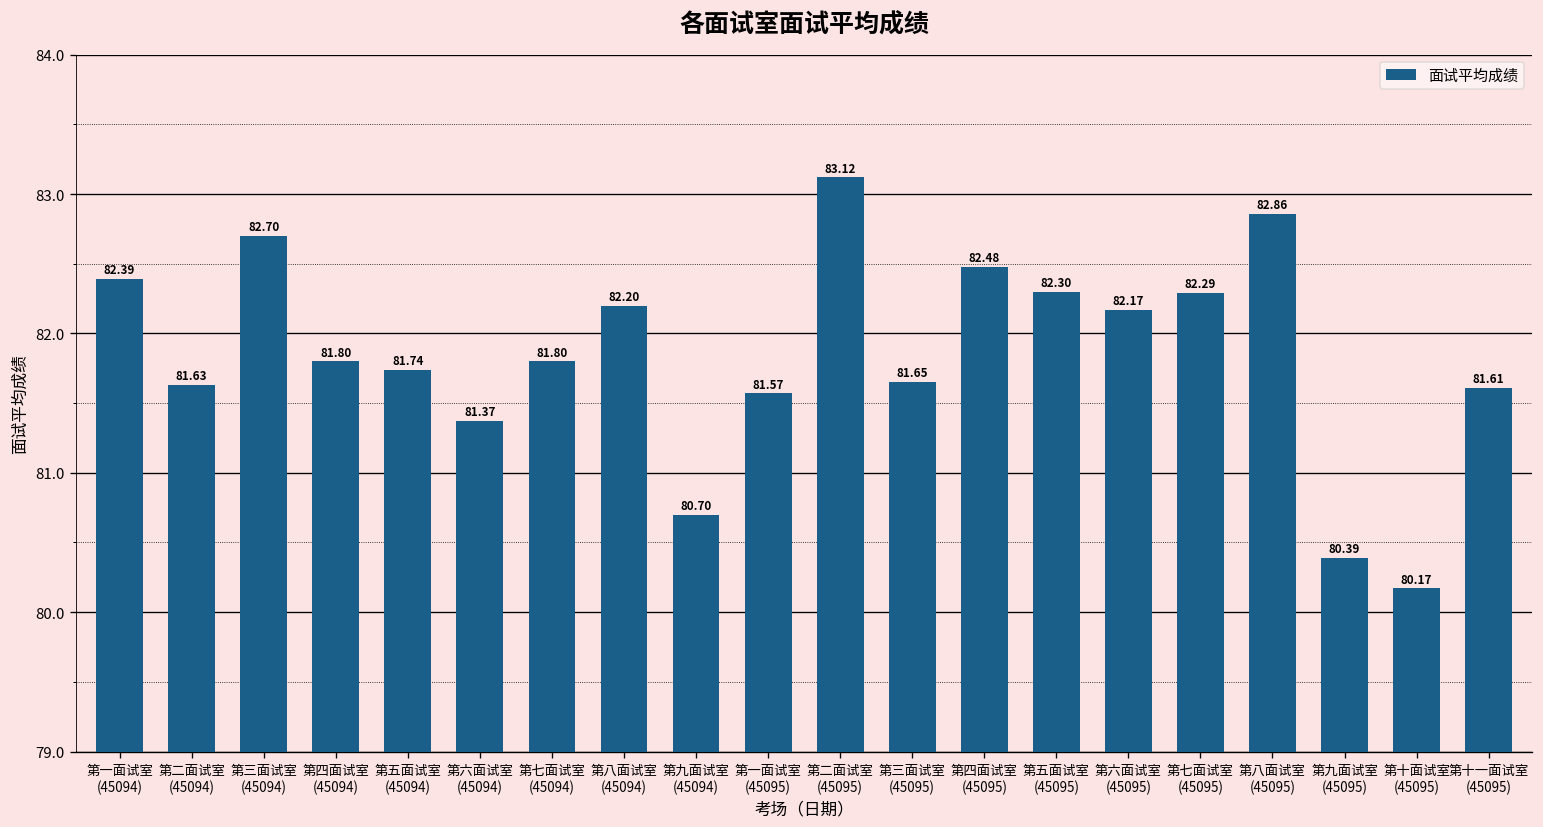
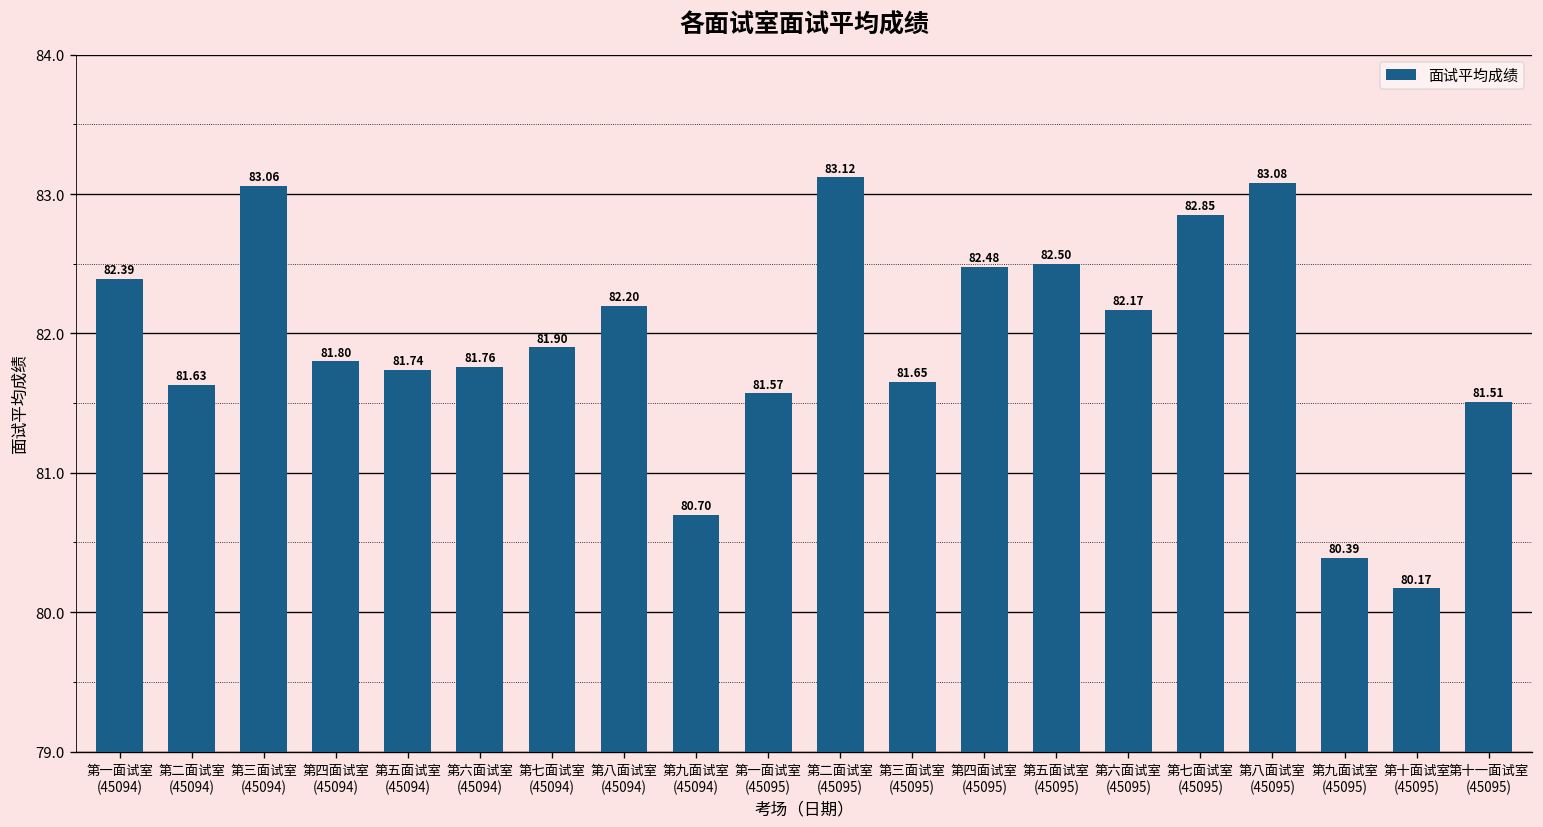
  {
    "第一面试室 (45094)": 82.39,
    "第二面试室 (45094)": 81.63,
-   "第三面试室 (45094)": 82.70,
+   "第三面试室 (45094)": 83.06,
    "第四面试室 (45094)": 81.80,
    "第五面试室 (45094)": 81.74,
-   "第六面试室 (45094)": 81.37,
-   "第七面试室 (45094)": 81.80,
+   "第六面试室 (45094)": 81.76,
+   "第七面试室 (45094)": 81.90,
    "第八面试室 (45094)": 82.20,
    "第九面试室 (45094)": 80.70,
    "第一面试室 (45095)": 81.57,
    "第二面试室 (45095)": 83.12,
    "第三面试室 (45095)": 81.65,
    "第四面试室 (45095)": 82.48,
-   "第五面试室 (45095)": 82.30,
+   "第五面试室 (45095)": 82.50,
    "第六面试室 (45095)": 82.17,
-   "第七面试室 (45095)": 82.29,
-   "第八面试室 (45095)": 82.86,
+   "第七面试室 (45095)": 82.85,
+   "第八面试室 (45095)": 83.08,
    "第九面试室 (45095)": 80.39,
    "第十面试室 (45095)": 80.17,
-   "第十一面试室 (45095)": 81.61
+   "第十一面试室 (45095)": 81.51
  }
